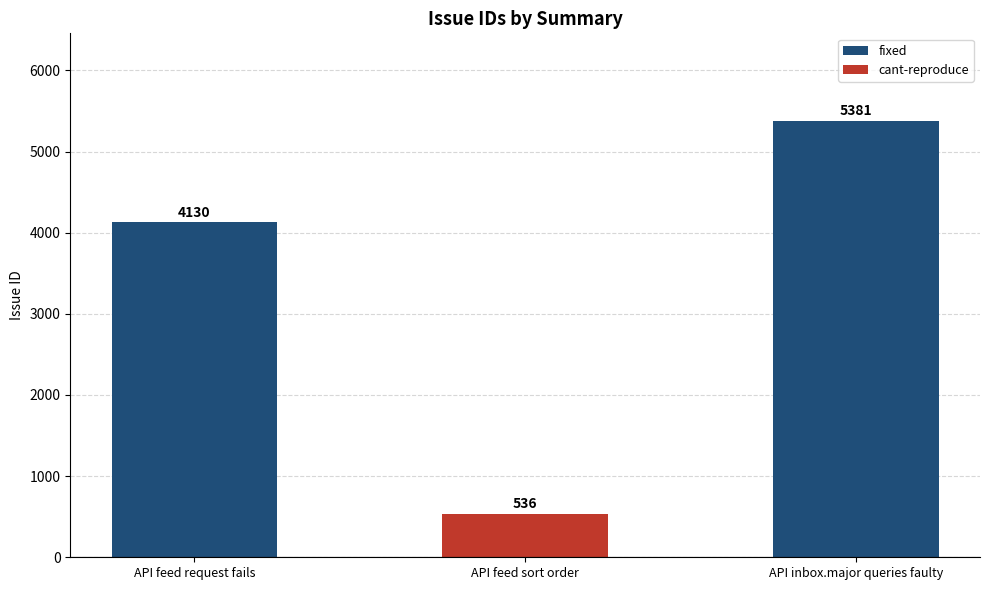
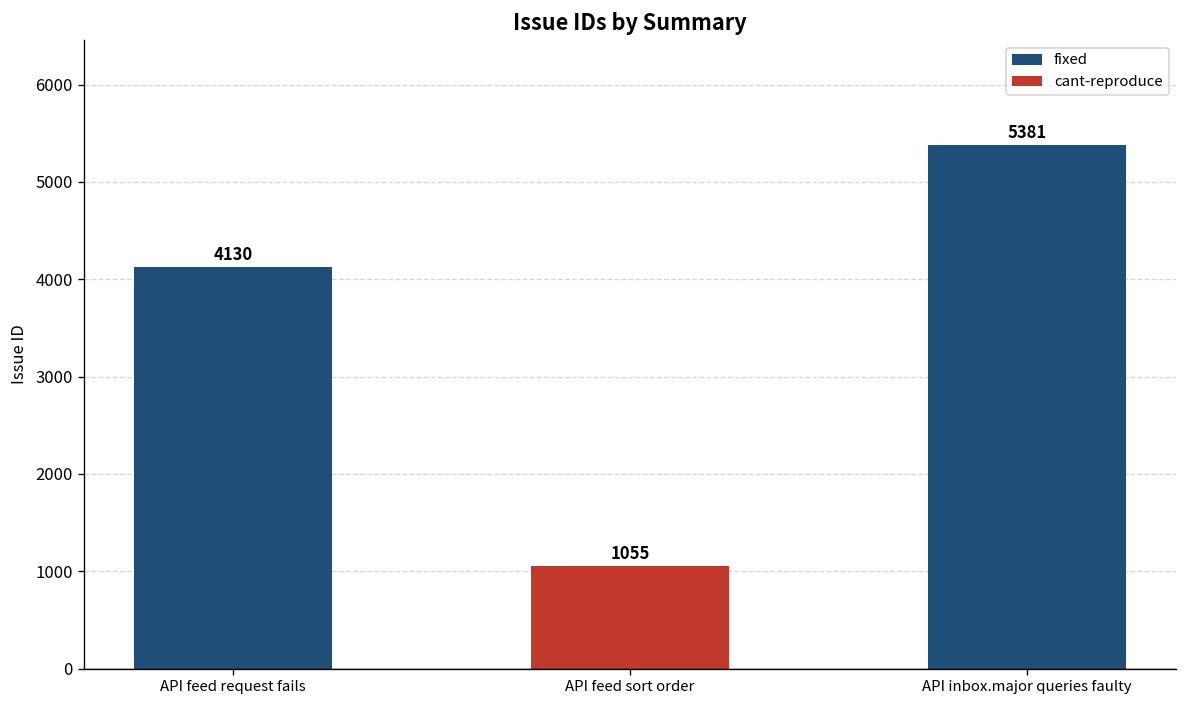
  {
    "API feed request fails": 4130,
-   "API feed sort order": 536,
+   "API feed sort order": 1055,
    "API inbox.major queries faulty": 5381
  }
